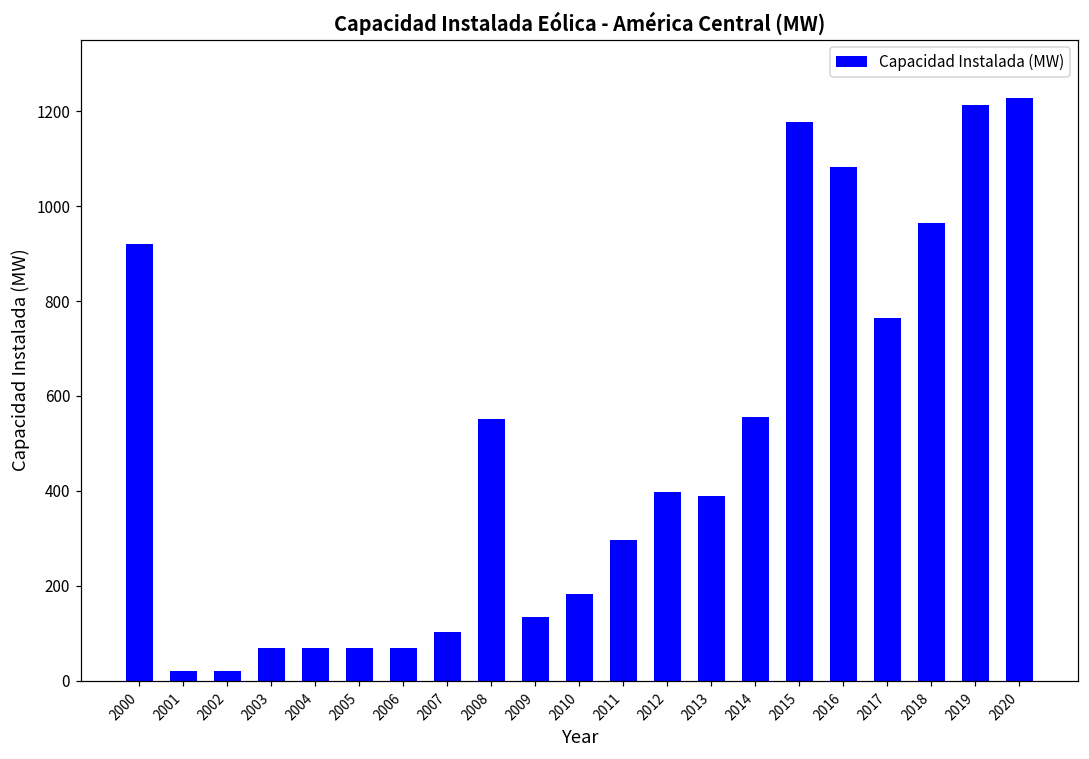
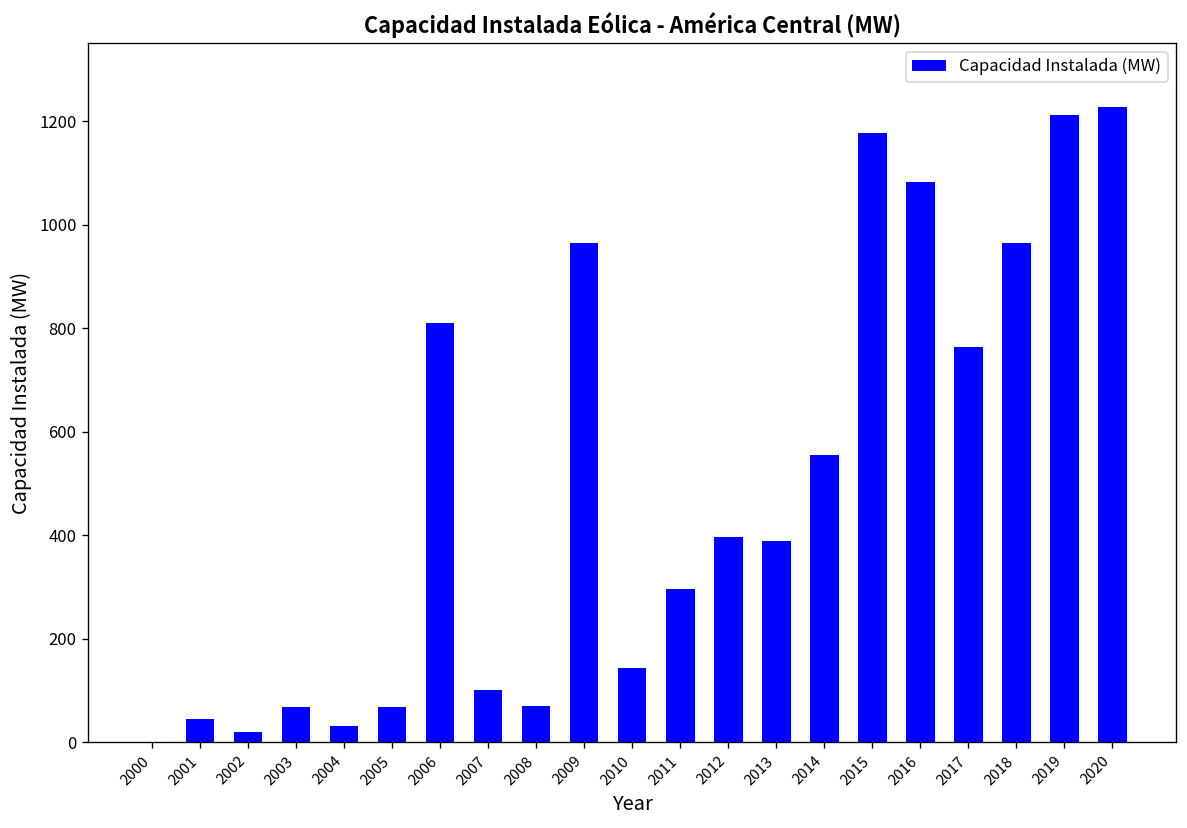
  {
-   "2000": 920,
-   "2001": 20,
+   "2000": 0,
+   "2001": 50,
    "2002": 20,
    "2003": 70,
-   "2004": 70,
+   "2004": 30,
    "2005": 70,
-   "2006": 70,
+   "2006": 810,
    "2007": 100,
-   "2008": 550,
-   "2009": 140,
-   "2010": 180,
+   "2008": 70,
+   "2009": 970,
+   "2010": 140,
    "2011": 300,
    "2012": 400,
    "2013": 390,
    "2014": 560,
    "2015": 1180,
    "2016": 1080,
    "2017": 760,
    "2018": 970,
    "2019": 1210,
    "2020": 1230
  }
